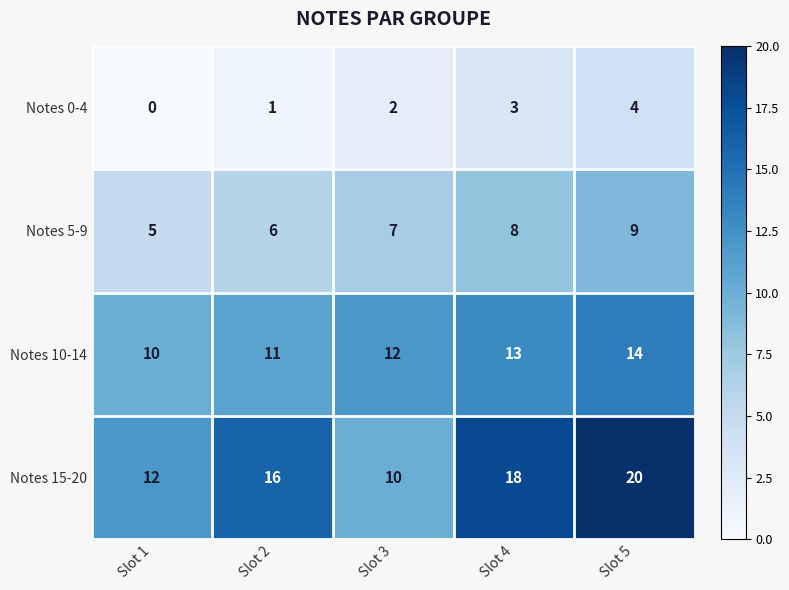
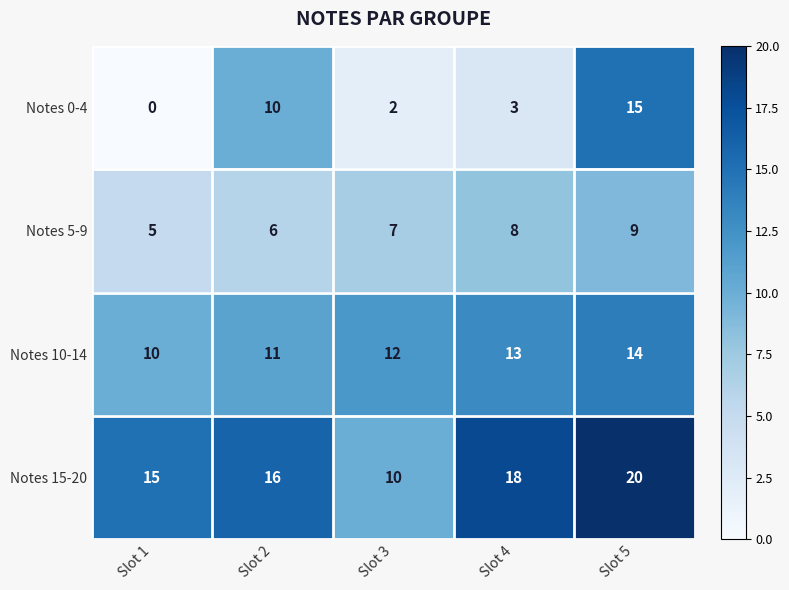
  {
    "Notes 0-4": {
      "Slot 1": 0,
-     "Slot 2": 1,
+     "Slot 2": 10,
      "Slot 3": 2,
      "Slot 4": 3,
-     "Slot 5": 4
+     "Slot 5": 15
    },
    "Notes 5-9": {
      "Slot 1": 5,
      "Slot 2": 6,
      "Slot 3": 7,
      "Slot 4": 8,
      "Slot 5": 9
    },
    "Notes 10-14": {
      "Slot 1": 10,
      "Slot 2": 11,
      "Slot 3": 12,
      "Slot 4": 13,
      "Slot 5": 14
    },
    "Notes 15-20": {
-     "Slot 1": 12,
+     "Slot 1": 15,
      "Slot 2": 16,
      "Slot 3": 10,
      "Slot 4": 18,
      "Slot 5": 20
    }
  }
